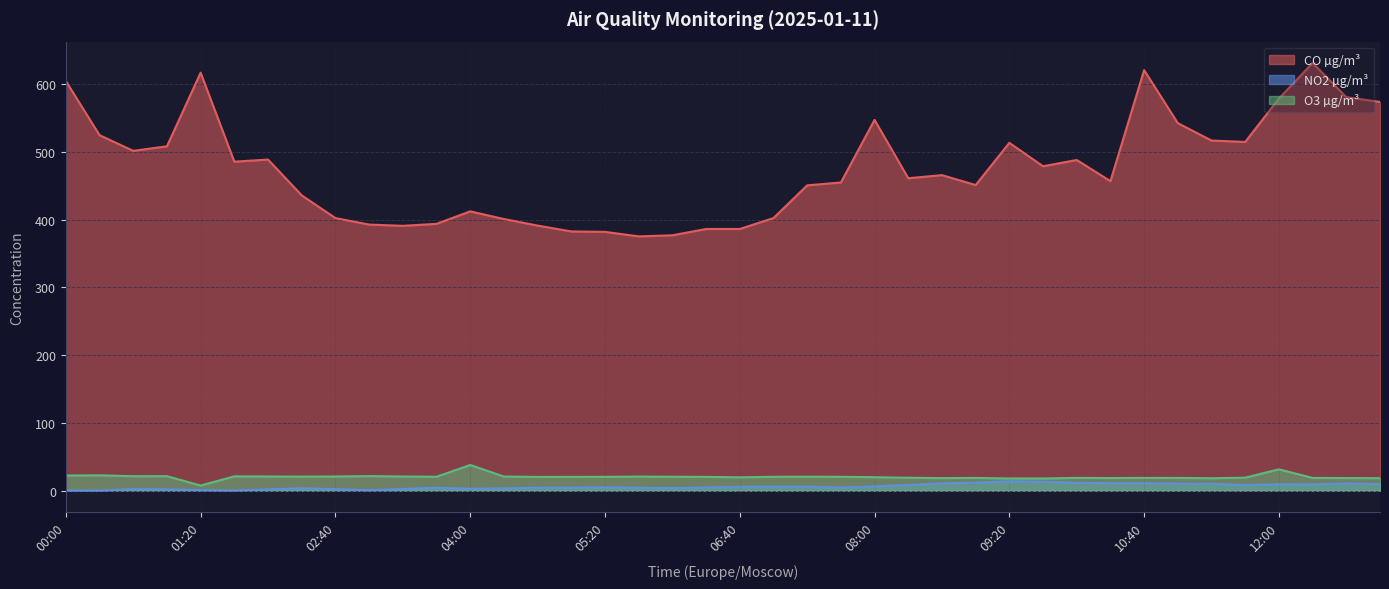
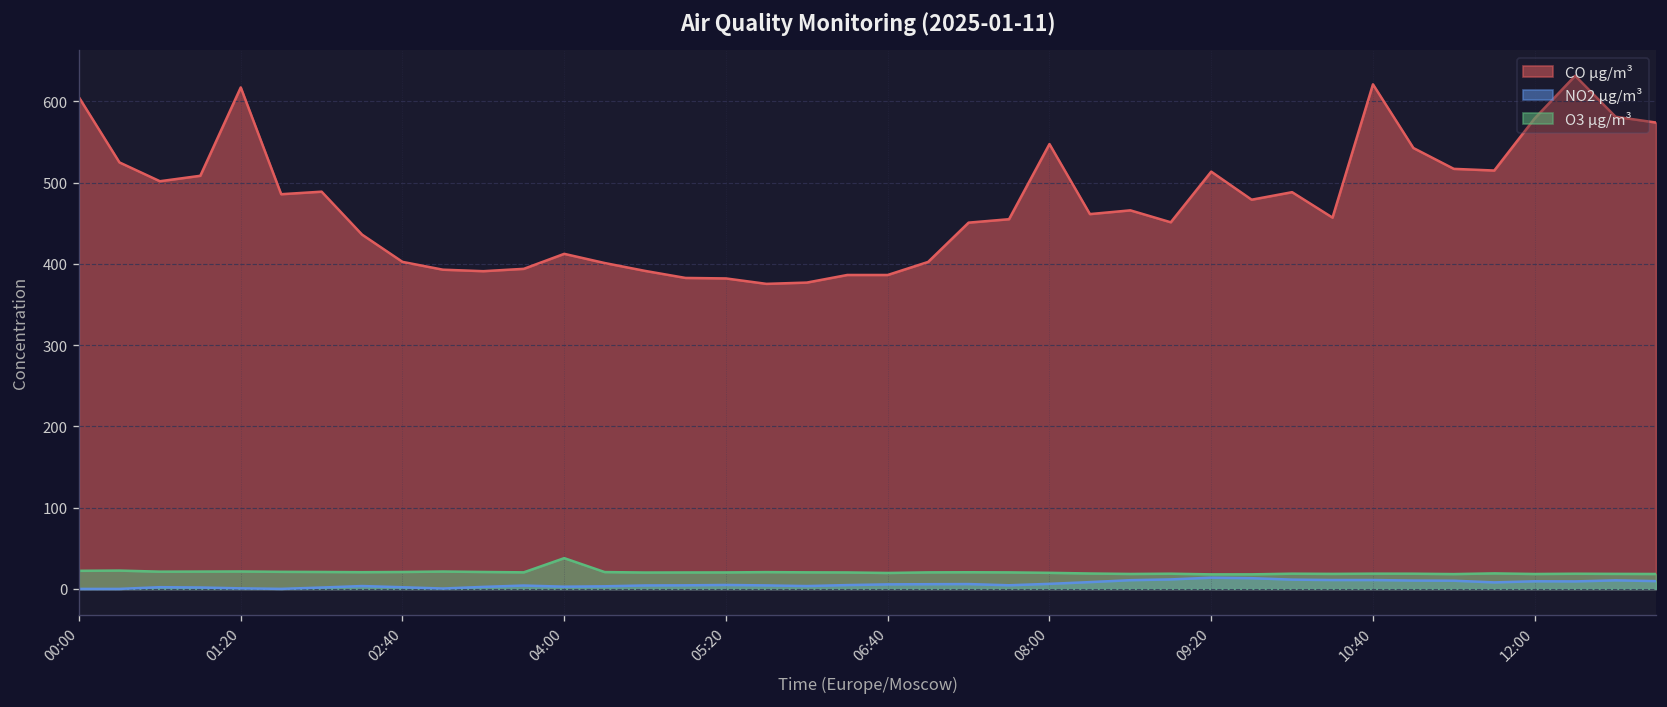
  {
    "CO µg/m³": {
      "00:00": 600,
      "01:20": 620,
      "02:40": 400,
      "04:00": 410,
      "05:20": 380,
      "06:40": 390,
      "08:00": 550,
      "09:20": 510,
      "10:40": 620
    },
    "NO2 µg/m³": {
      "00:00": 0,
      "01:20": 0,
      "02:40": 0,
      "04:00": 0,
      "05:20": 0,
      "06:40": 10,
      "08:00": 10,
      "09:20": 10,
      "10:40": 10,
      "12:00": 10
    },
    "O3 µg/m³": {
      "00:00": 20,
-     "01:20": 10,
+     "01:20": 20,
      "02:40": 20,
      "04:00": 40,
      "05:20": 20,
      "06:40": 20,
      "08:00": 20,
      "09:20": 20,
      "10:40": 20,
-     "12:00": 30
+     "12:00": 20
    }
  }
